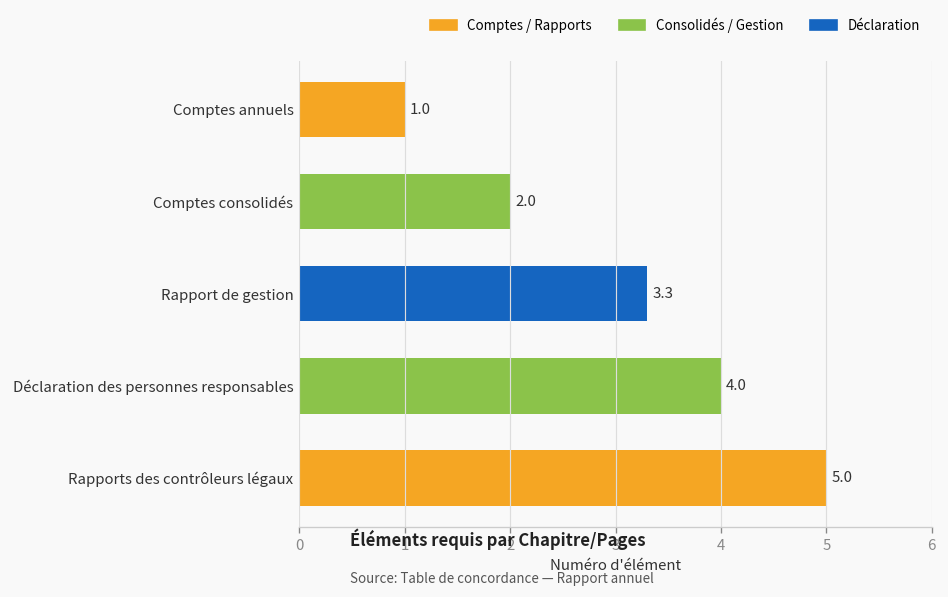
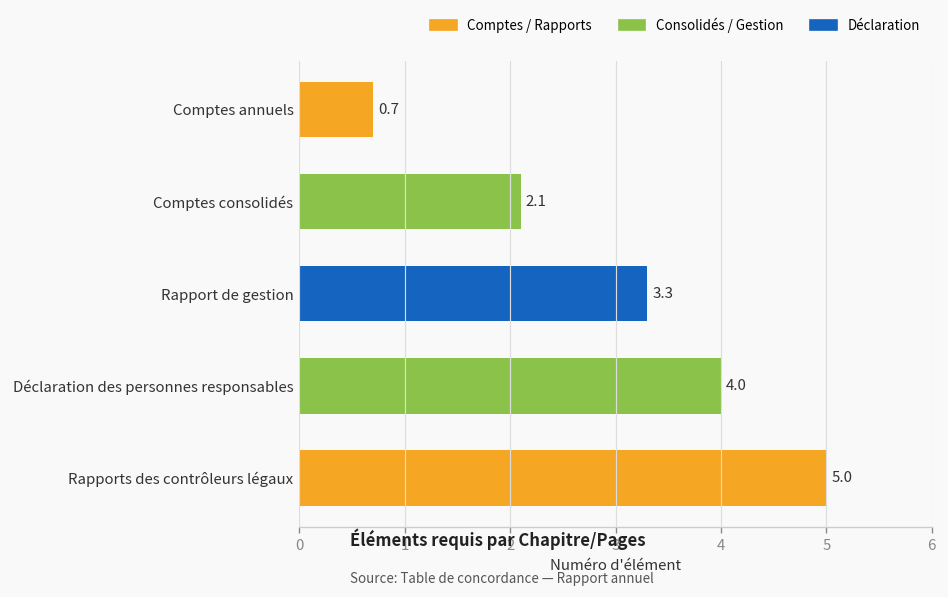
  {
-   "Comptes annuels": 1.0,
-   "Comptes consolidés": 2.0,
+   "Comptes annuels": 0.7,
+   "Comptes consolidés": 2.1,
    "Rapport de gestion": 3.3,
    "Déclaration des personnes responsables": 4.0,
    "Rapports des contrôleurs légaux": 5.0
  }
